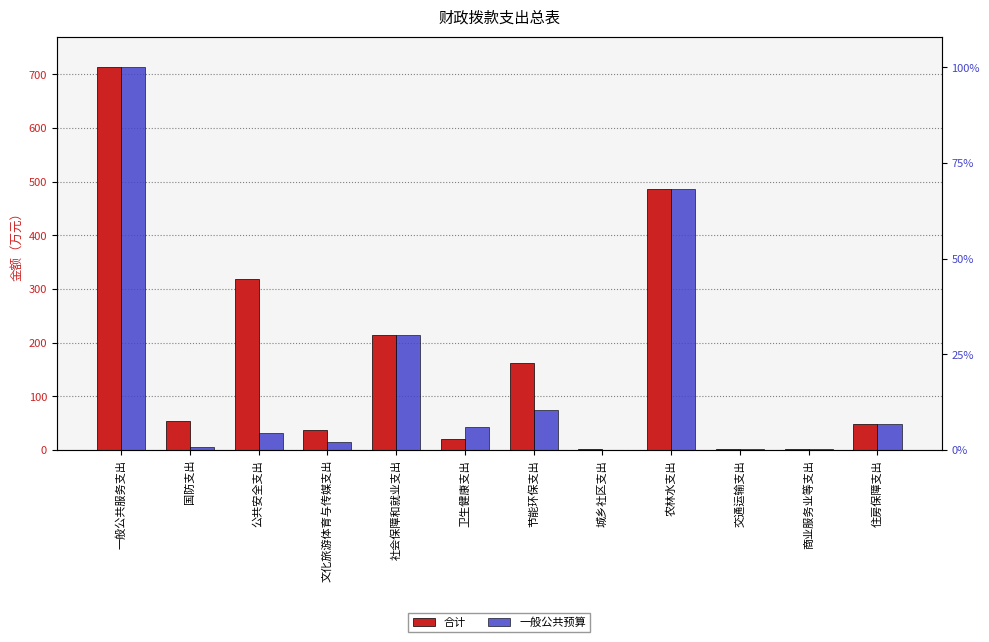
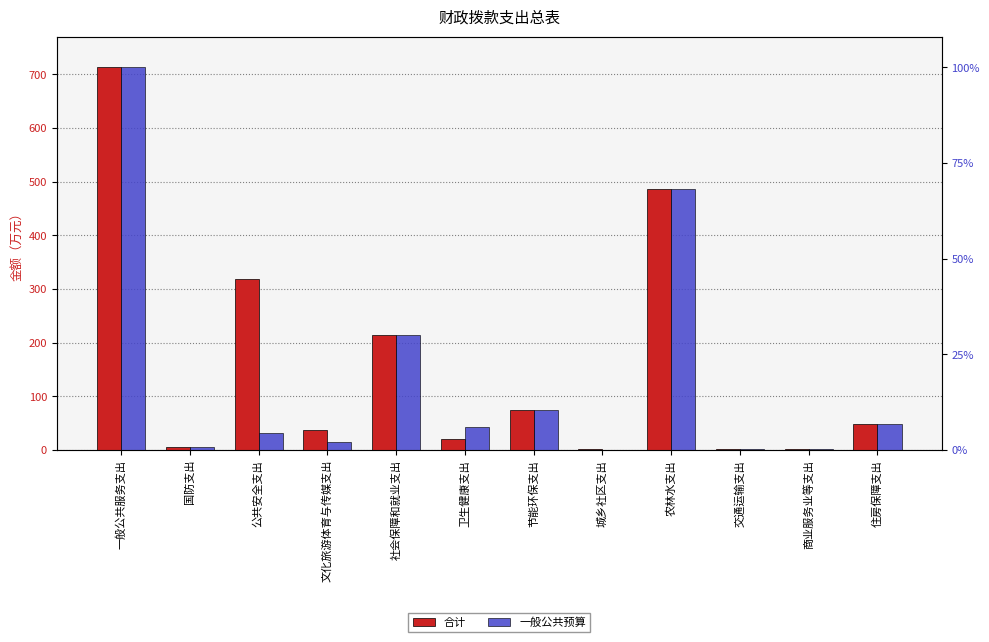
  {
    "合计": {
      "一般公共服务支出": 710,
-     "国防支出": 50,
+     "国防支出": 10,
      "公共安全支出": 320,
      "文化旅游体育与传媒支出": 40,
      "社会保障和就业支出": 210,
      "卫生健康支出": 20,
-     "节能环保支出": 160,
+     "节能环保支出": 70,
      "农林水支出": 490,
      "住房保障支出": 50
    },
    "一般公共预算": {
      "一般公共服务支出": 710,
      "国防支出": 10,
      "公共安全支出": 30,
      "文化旅游体育与传媒支出": 20,
      "社会保障和就业支出": 210,
      "卫生健康支出": 40,
      "节能环保支出": 70,
      "城乡社区支出": 0,
      "农林水支出": 490,
      "住房保障支出": 50
    }
  }
